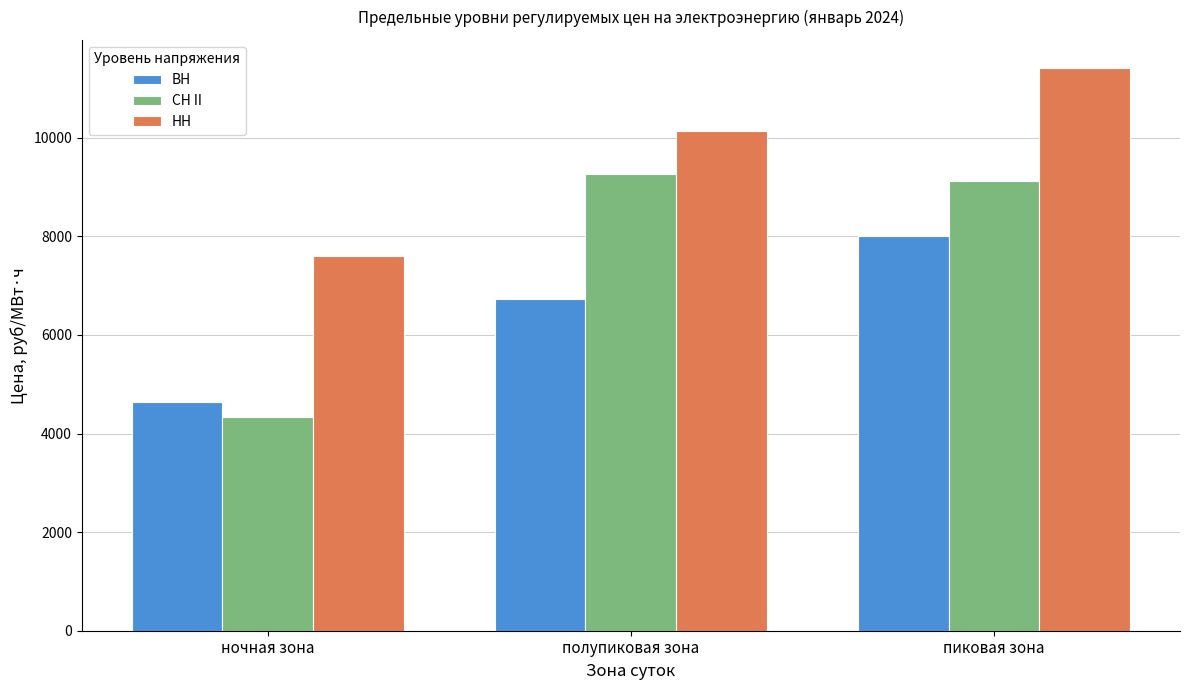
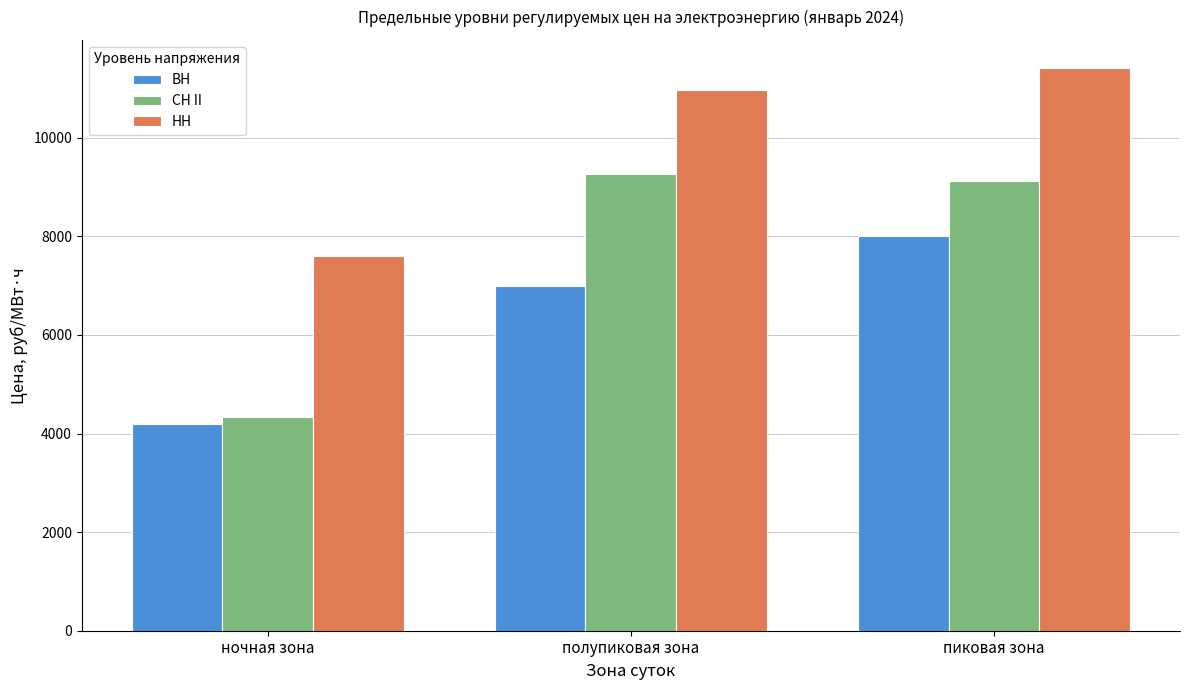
  {
    "ВН": {
-     "ночная зона": 4600,
-     "полупиковая зона": 6700,
+     "ночная зона": 4200,
+     "полупиковая зона": 7000,
      "пиковая зона": 8000
    },
    "СН II": {
      "ночная зона": 4300,
      "полупиковая зона": 9300,
      "пиковая зона": 9100
    },
    "НН": {
      "ночная зона": 7600,
-     "полупиковая зона": 10100,
+     "полупиковая зона": 11000,
      "пиковая зона": 11400
    }
  }
